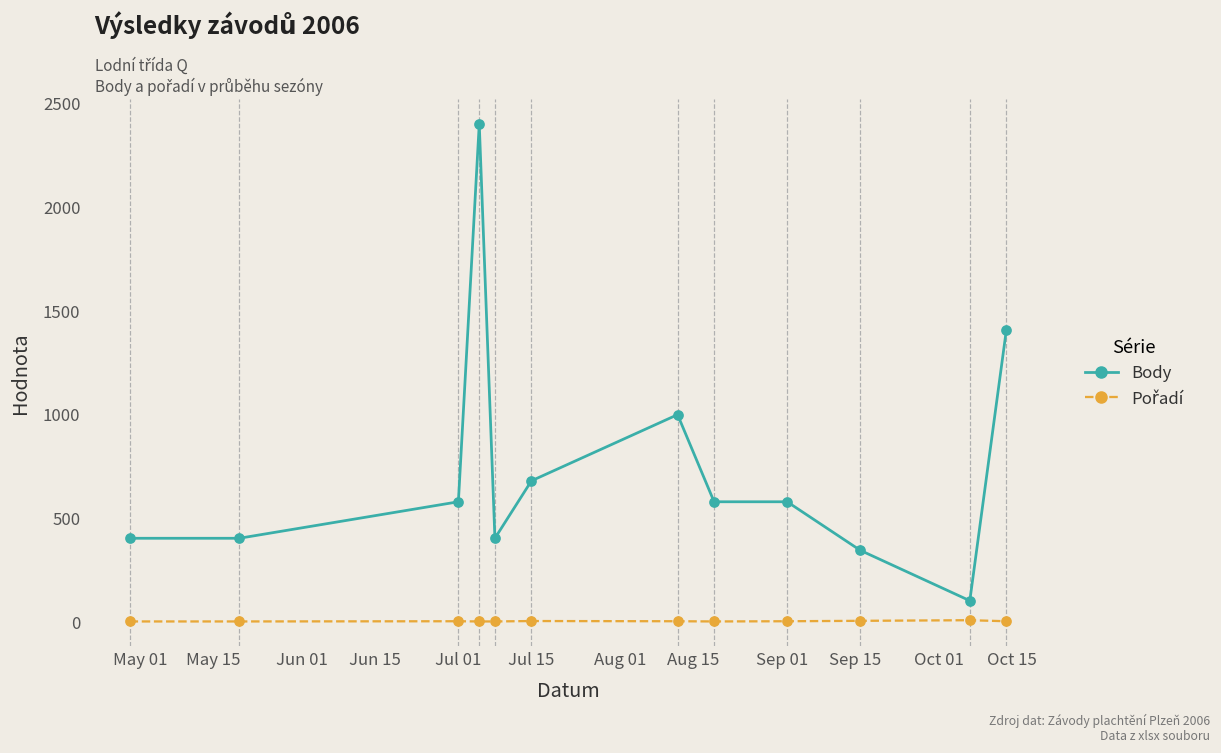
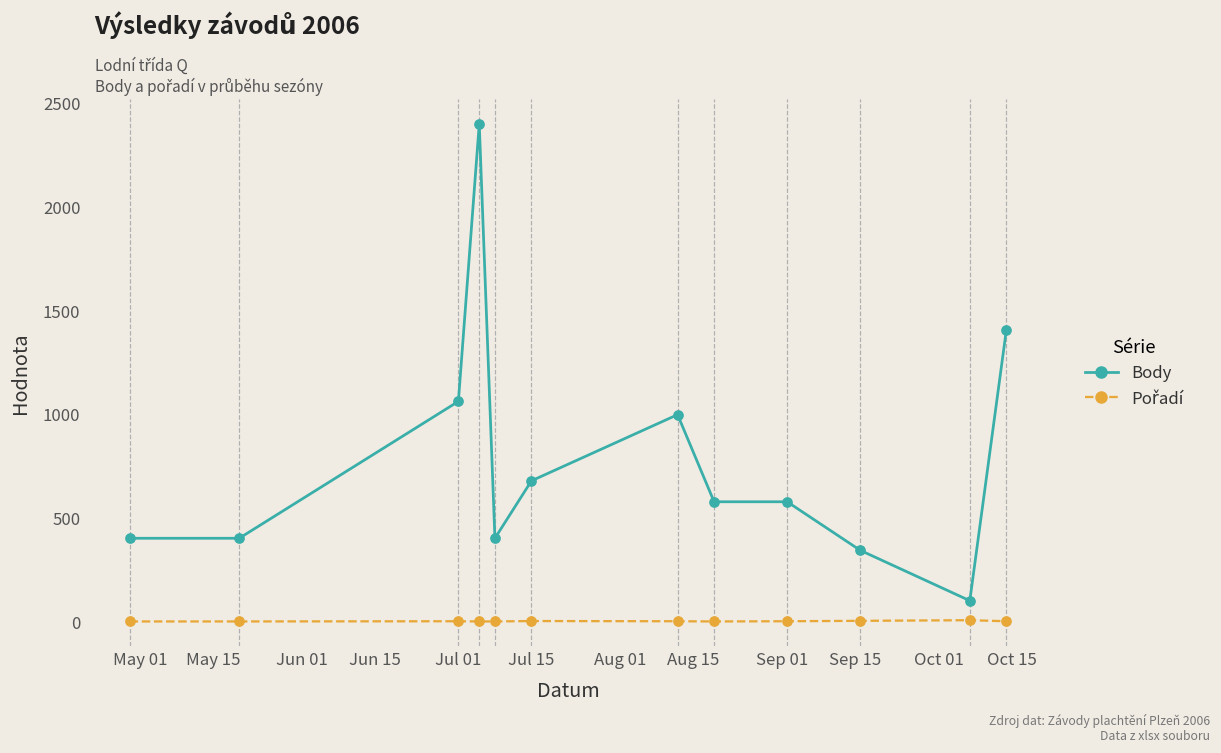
  {
    "Body": {
-     "Jul 01": 580,
+     "Jul 01": 1060,
      "Jul 15": 680
    },
    "Pořadí": {
      "Jul 01": 0,
      "Jul 15": 0
    }
  }
